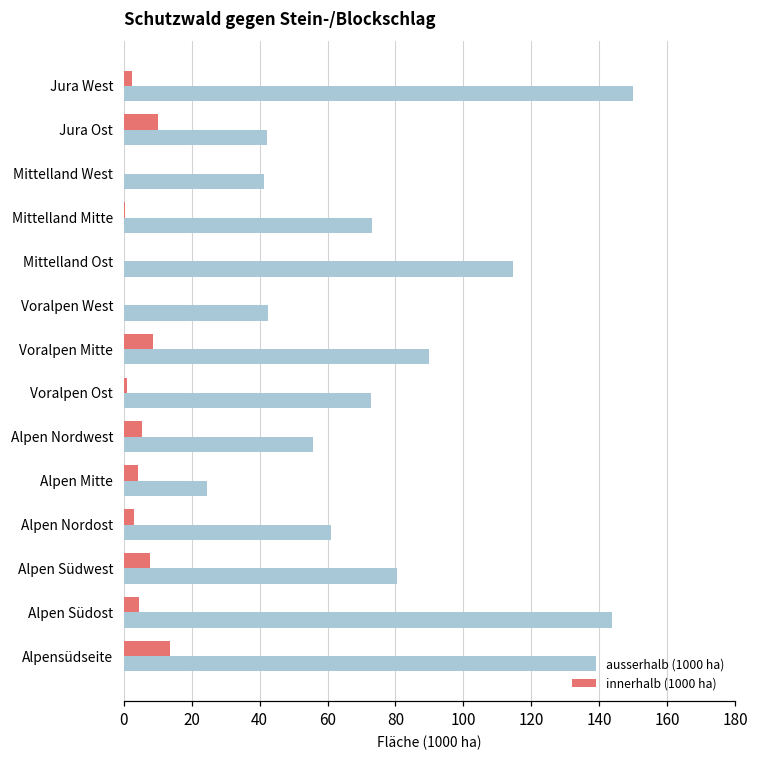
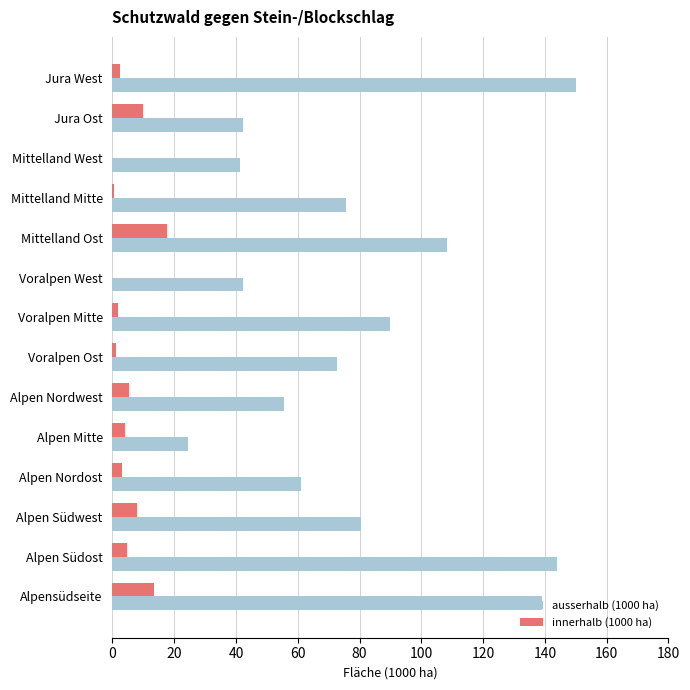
  {
    "ausserhalb (1000 ha)": {
      "Jura West": 150,
      "Jura Ost": 42,
      "Mittelland West": 41,
-     "Mittelland Mitte": 73,
-     "Mittelland Ost": 115,
+     "Mittelland Mitte": 76,
+     "Mittelland Ost": 108,
      "Voralpen West": 42,
      "Voralpen Mitte": 90,
      "Voralpen Ost": 73,
      "Alpen Nordwest": 56,
      "Alpen Mitte": 25,
      "Alpen Nordost": 61,
      "Alpen Südwest": 81,
      "Alpen Südost": 144,
      "Alpensüdseite": 139
    },
    "innerhalb (1000 ha)": {
      "Jura West": 3,
      "Jura Ost": 10,
      "Mittelland West": 0,
-     "Mittelland Ost": 0,
+     "Mittelland Ost": 18,
      "Voralpen West": 0,
-     "Voralpen Mitte": 9,
+     "Voralpen Mitte": 2,
      "Voralpen Ost": 1,
      "Alpen Nordwest": 6,
      "Alpen Mitte": 4,
      "Alpen Nordost": 3,
      "Alpen Südwest": 8,
      "Alpen Südost": 5,
      "Alpensüdseite": 14
    }
  }
